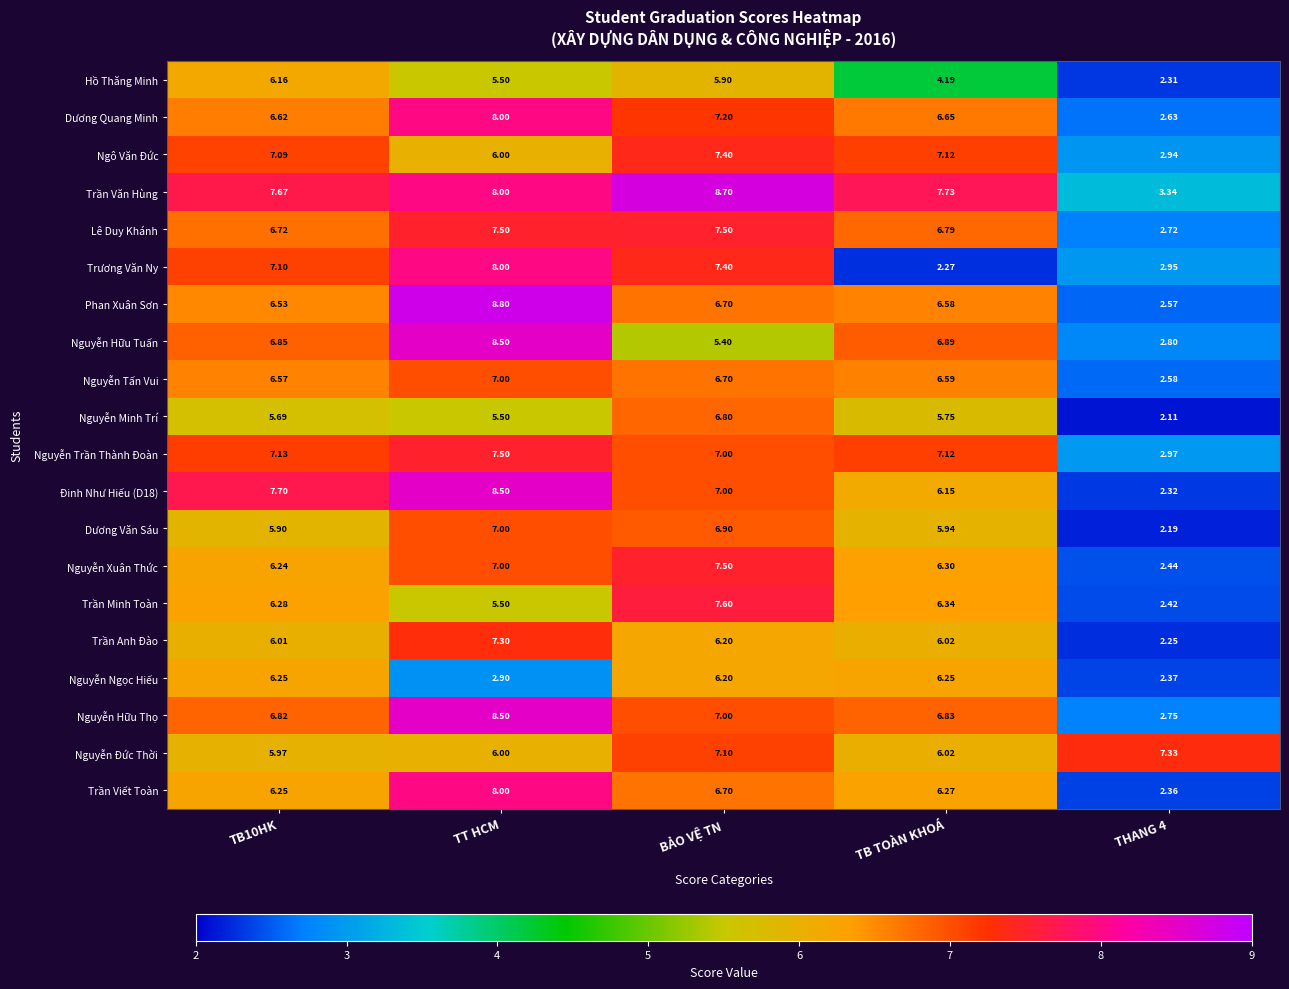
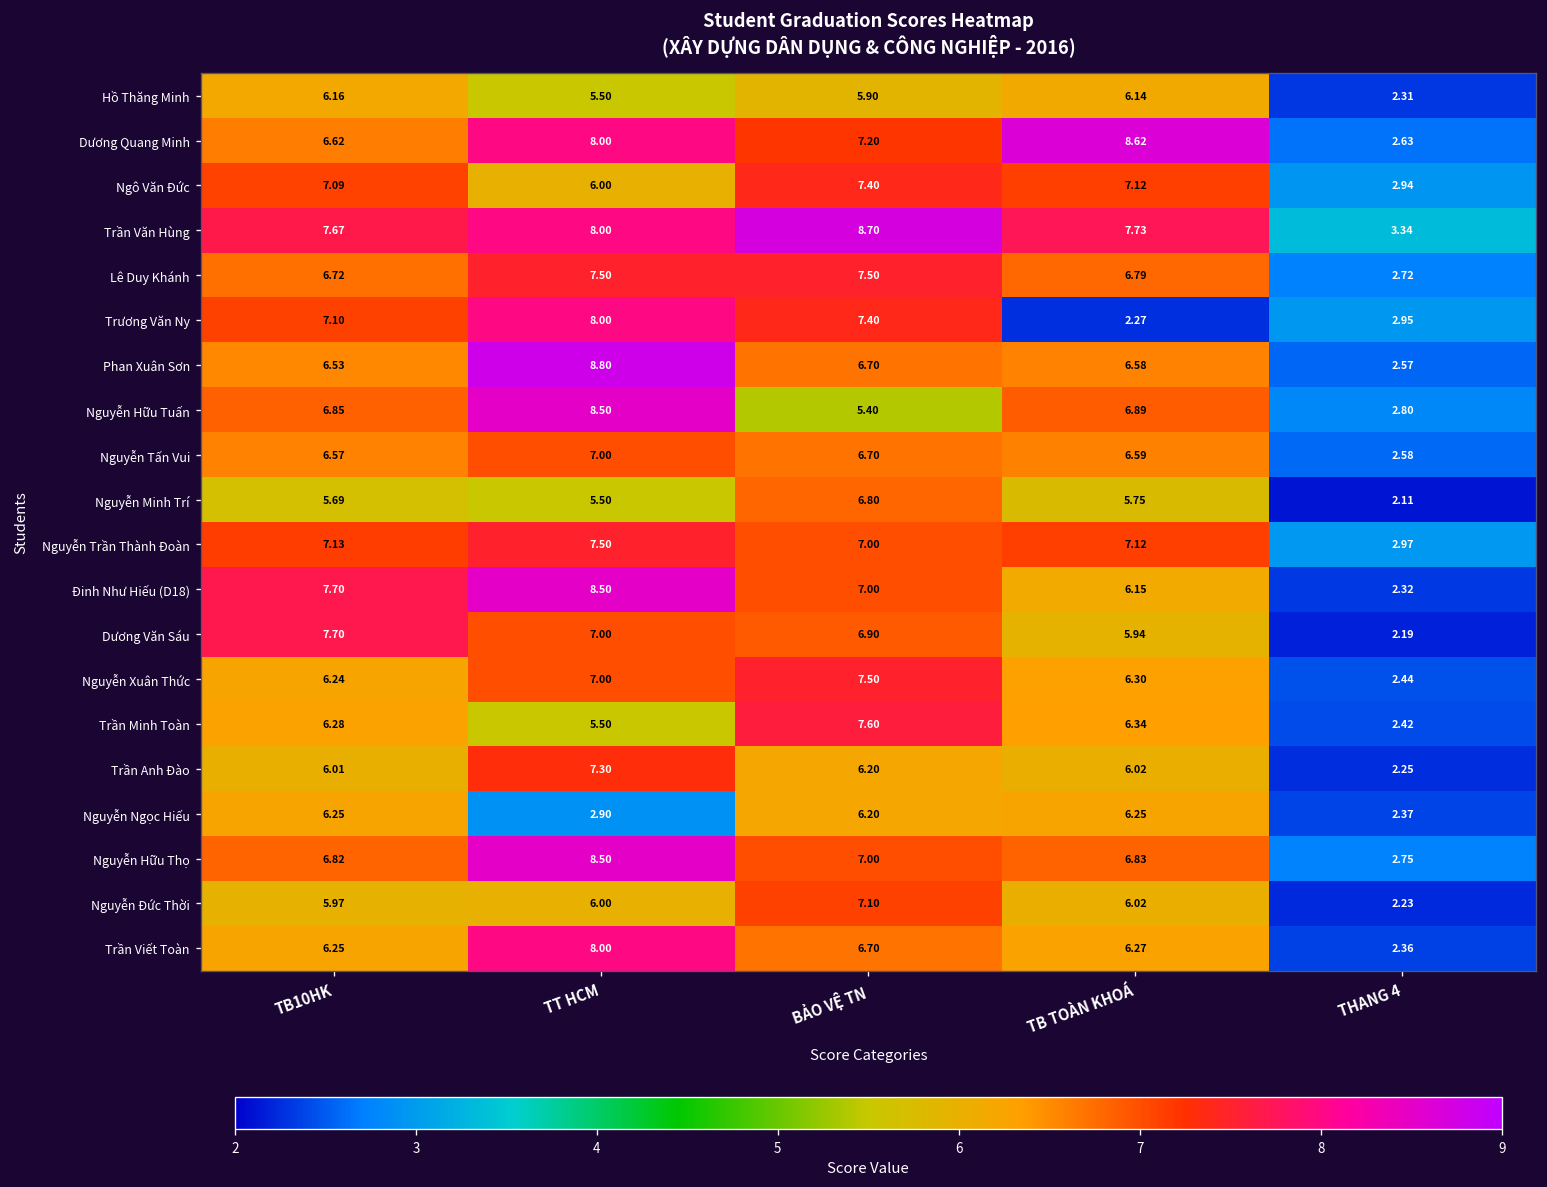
  {
    "Hồ Thăng Minh": {
      "TB10HK": 6.16,
      "TT HCM": 5.50,
      "BẢO VỆ TN": 5.90,
-     "TB TOÀN KHOÁ": 4.19,
+     "TB TOÀN KHOÁ": 6.14,
      "THANG 4": 2.31
    },
    "Dương Quang Minh": {
      "TB10HK": 6.62,
      "TT HCM": 8.00,
      "BẢO VỆ TN": 7.20,
-     "TB TOÀN KHOÁ": 6.65,
+     "TB TOÀN KHOÁ": 8.62,
      "THANG 4": 2.63
    },
    "Ngô Văn Đức": {
      "TB10HK": 7.09,
      "TT HCM": 6.00,
      "BẢO VỆ TN": 7.40,
      "TB TOÀN KHOÁ": 7.12,
      "THANG 4": 2.94
    },
    "Trần Văn Hùng": {
      "TB10HK": 7.67,
      "TT HCM": 8.00,
      "BẢO VỆ TN": 8.70,
      "TB TOÀN KHOÁ": 7.73,
      "THANG 4": 3.34
    },
    "Lê Duy Khánh": {
      "TB10HK": 6.72,
      "TT HCM": 7.50,
      "BẢO VỆ TN": 7.50,
      "TB TOÀN KHOÁ": 6.79,
      "THANG 4": 2.72
    },
    "Trương Văn Ny": {
      "TB10HK": 7.10,
      "TT HCM": 8.00,
      "BẢO VỆ TN": 7.40,
      "TB TOÀN KHOÁ": 2.27,
      "THANG 4": 2.95
    },
    "Phan Xuân Sơn": {
      "TB10HK": 6.53,
      "TT HCM": 8.80,
      "BẢO VỆ TN": 6.70,
      "TB TOÀN KHOÁ": 6.58,
      "THANG 4": 2.57
    },
    "Nguyễn Hữu Tuấn": {
      "TB10HK": 6.85,
      "TT HCM": 8.50,
      "BẢO VỆ TN": 5.40,
      "TB TOÀN KHOÁ": 6.89,
      "THANG 4": 2.80
    },
    "Nguyễn Tấn Vui": {
      "TB10HK": 6.57,
      "TT HCM": 7.00,
      "BẢO VỆ TN": 6.70,
      "TB TOÀN KHOÁ": 6.59,
      "THANG 4": 2.58
    },
    "Nguyễn Minh Trí": {
      "TB10HK": 5.69,
      "TT HCM": 5.50,
      "BẢO VỆ TN": 6.80,
      "TB TOÀN KHOÁ": 5.75,
      "THANG 4": 2.11
    },
    "Nguyễn Trần Thành Đoàn": {
      "TB10HK": 7.13,
      "TT HCM": 7.50,
      "BẢO VỆ TN": 7.00,
      "TB TOÀN KHOÁ": 7.12,
      "THANG 4": 2.97
    },
    "Đinh Như Hiếu (D18)": {
      "TB10HK": 7.70,
      "TT HCM": 8.50,
      "BẢO VỆ TN": 7.00,
      "TB TOÀN KHOÁ": 6.15,
      "THANG 4": 2.32
    },
    "Dương Văn Sáu": {
-     "TB10HK": 5.90,
+     "TB10HK": 7.70,
      "TT HCM": 7.00,
      "BẢO VỆ TN": 6.90,
      "TB TOÀN KHOÁ": 5.94,
      "THANG 4": 2.19
    },
    "Nguyễn Xuân Thức": {
      "TB10HK": 6.24,
      "TT HCM": 7.00,
      "BẢO VỆ TN": 7.50,
      "TB TOÀN KHOÁ": 6.30,
      "THANG 4": 2.44
    },
    "Trần Minh Toàn": {
      "TB10HK": 6.28,
      "TT HCM": 5.50,
      "BẢO VỆ TN": 7.60,
      "TB TOÀN KHOÁ": 6.34,
      "THANG 4": 2.42
    },
    "Trần Anh Đào": {
      "TB10HK": 6.01,
      "TT HCM": 7.30,
      "BẢO VỆ TN": 6.20,
      "TB TOÀN KHOÁ": 6.02,
      "THANG 4": 2.25
    },
    "Nguyễn Ngọc Hiếu": {
      "TB10HK": 6.25,
      "TT HCM": 2.90,
      "BẢO VỆ TN": 6.20,
      "TB TOÀN KHOÁ": 6.25,
      "THANG 4": 2.37
    },
    "Nguyễn Hữu Thọ": {
      "TB10HK": 6.82,
      "TT HCM": 8.50,
      "BẢO VỆ TN": 7.00,
      "TB TOÀN KHOÁ": 6.83,
      "THANG 4": 2.75
    },
    "Nguyễn Đức Thời": {
      "TB10HK": 5.97,
      "TT HCM": 6.00,
      "BẢO VỆ TN": 7.10,
      "TB TOÀN KHOÁ": 6.02,
-     "THANG 4": 7.33
+     "THANG 4": 2.23
    },
    "Trần Viết Toàn": {
      "TB10HK": 6.25,
      "TT HCM": 8.00,
      "BẢO VỆ TN": 6.70,
      "TB TOÀN KHOÁ": 6.27,
      "THANG 4": 2.36
    }
  }
